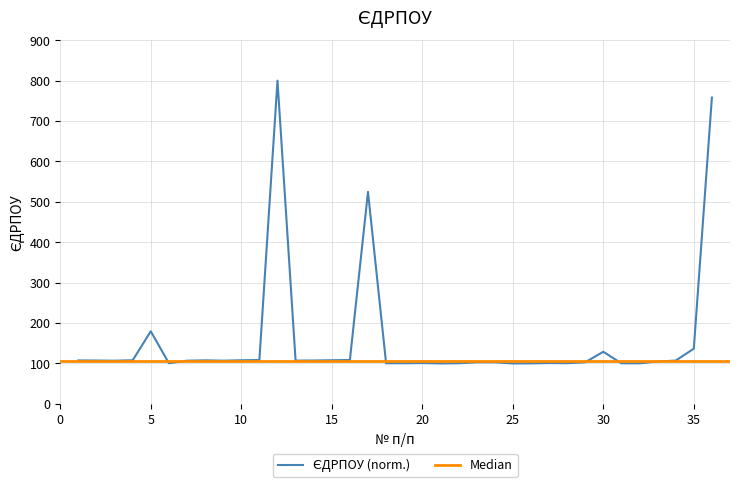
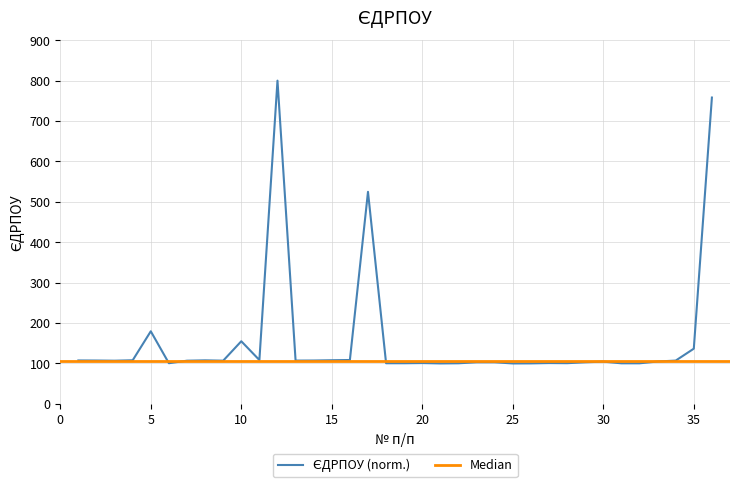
  {
    "5": 180,
-   "10": 110,
+   "10": 150,
    "15": 110,
    "20": 100,
    "25": 100,
-   "30": 130,
+   "30": 100,
    "35": 140
  }
